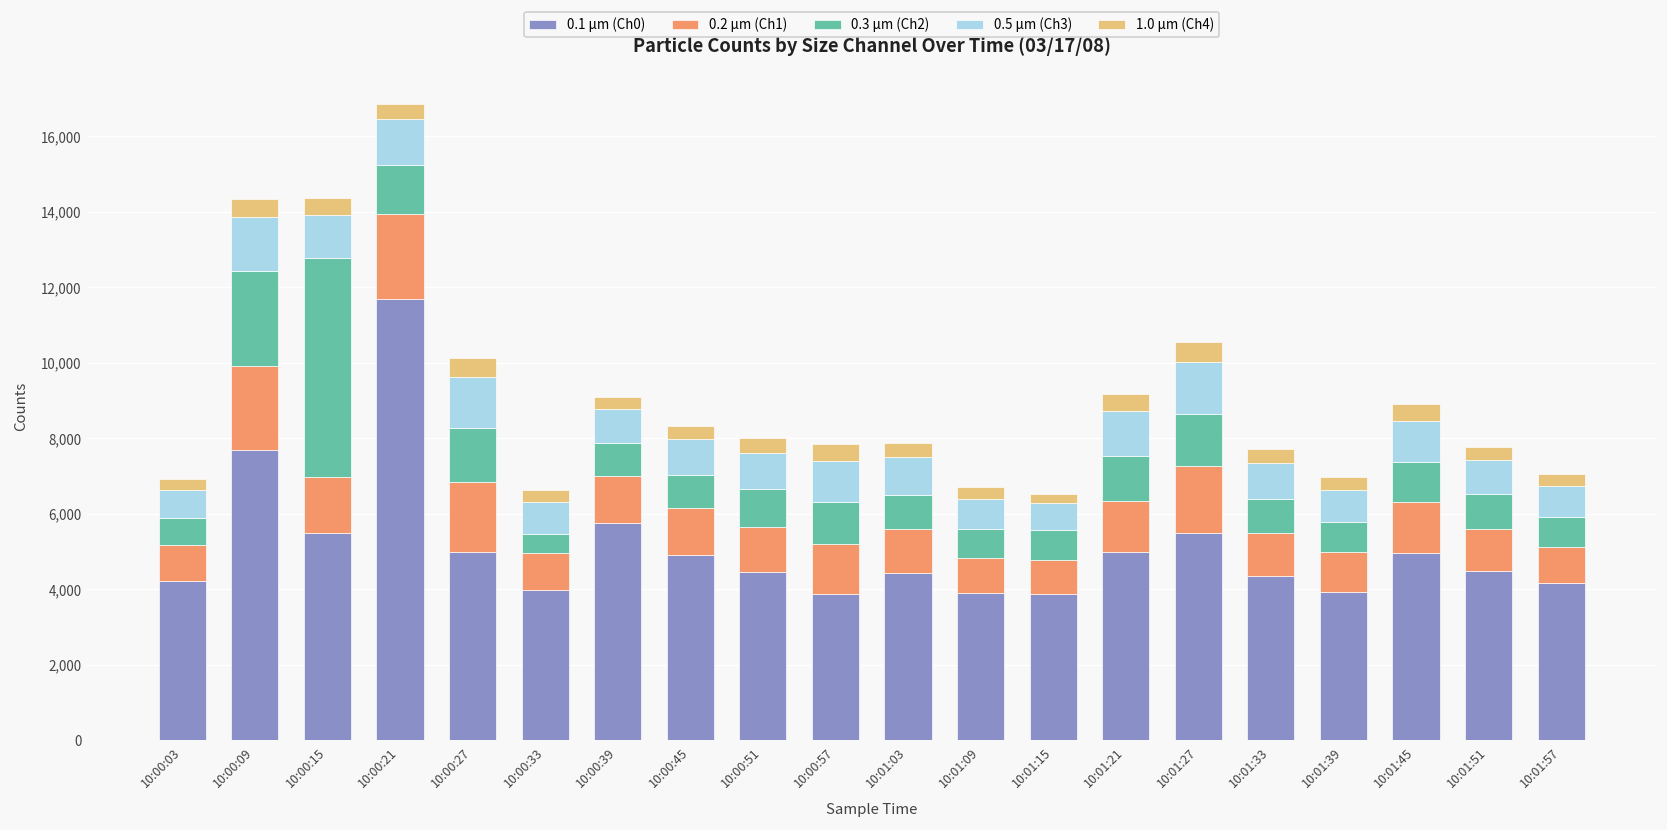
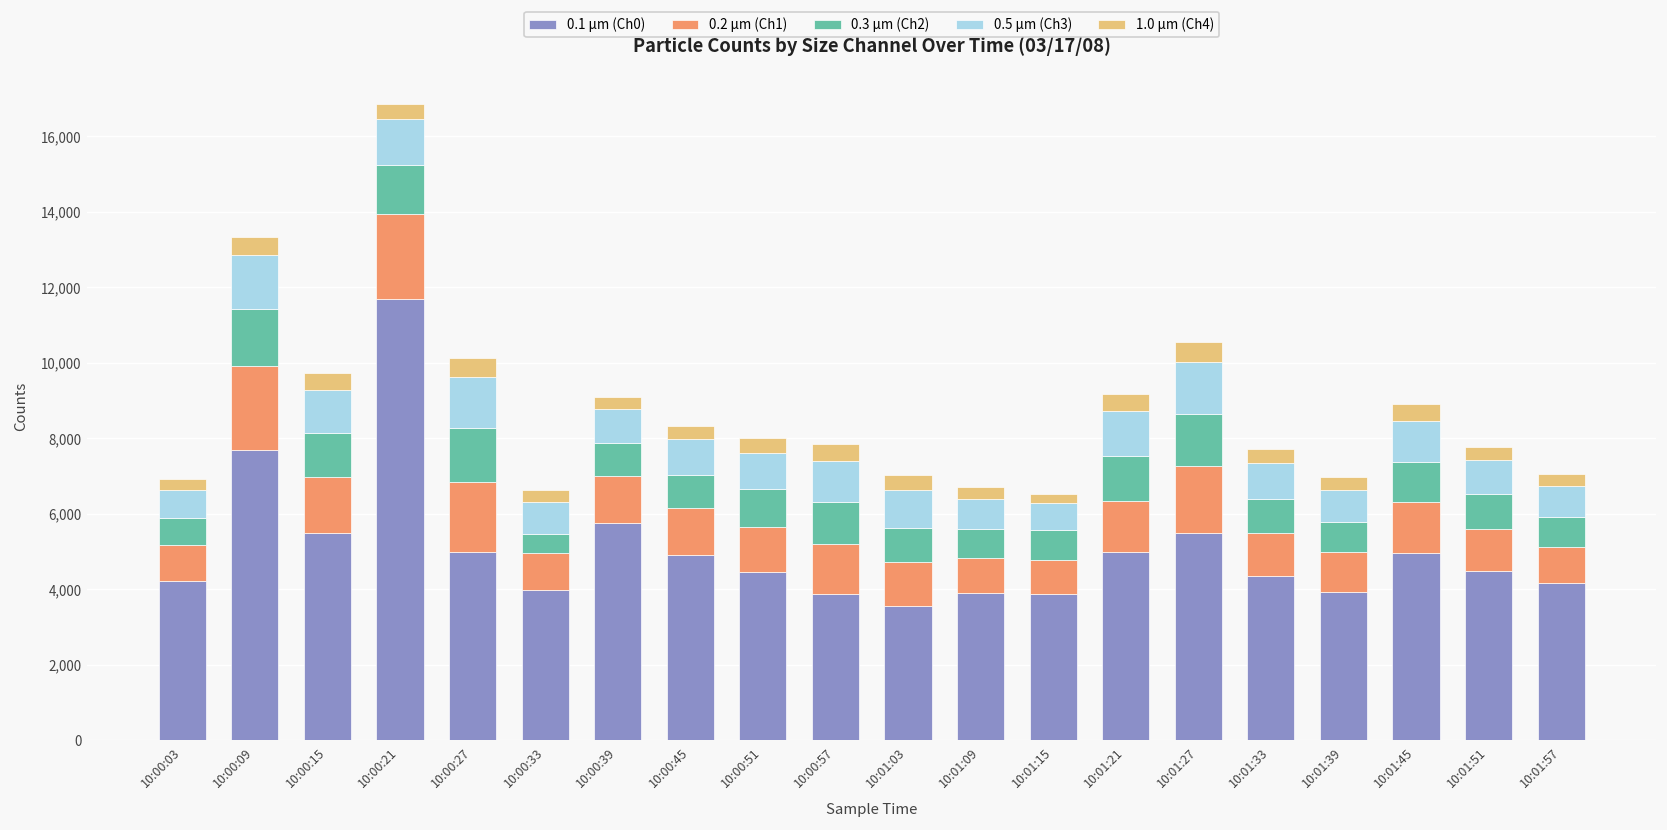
  {
    "0.1 µm (Ch0)": {
      "10:00:03": "4,200",
      "10:00:09": "7,700",
      "10:00:15": "5,500",
      "10:00:21": "11,700",
      "10:00:27": "5,000",
      "10:00:33": "4,000",
      "10:00:39": "5,800",
      "10:00:45": "4,900",
      "10:00:51": "4,500",
      "10:00:57": "3,900",
-     "10:01:03": "4,400",
+     "10:01:03": "3,600",
      "10:01:09": "3,900",
      "10:01:15": "3,900",
      "10:01:21": "5,000",
      "10:01:27": "5,500",
      "10:01:33": "4,400",
      "10:01:39": "3,900",
      "10:01:45": "5,000",
      "10:01:51": "4,500",
      "10:01:57": "4,200"
    },
    "0.3 µm (Ch2)": {
      "10:00:03": "700",
-     "10:00:09": "2,500",
-     "10:00:15": "5,800",
+     "10:00:09": "1,500",
+     "10:00:15": "1,200",
      "10:00:21": "1,300",
      "10:00:27": "1,400",
      "10:00:33": "500",
      "10:00:39": "900",
      "10:00:45": "900",
      "10:00:51": "1,000",
      "10:00:57": "1,100",
      "10:01:03": "900",
      "10:01:09": "800",
      "10:01:15": "800",
      "10:01:21": "1,200",
      "10:01:27": "1,400",
      "10:01:33": "900",
      "10:01:39": "800",
      "10:01:45": "1,100",
      "10:01:51": "900",
      "10:01:57": "800"
    },
    "0.5 µm (Ch3)": {
      "10:00:03": "800",
      "10:00:09": "1,400",
      "10:00:15": "1,200",
      "10:00:21": "1,200",
      "10:00:27": "1,400",
      "10:00:33": "800",
      "10:00:39": "900",
      "10:00:45": "900",
      "10:00:51": "1,000",
      "10:00:57": "1,100",
      "10:01:03": "1,000",
      "10:01:09": "800",
      "10:01:15": "700",
      "10:01:21": "1,200",
      "10:01:27": "1,400",
      "10:01:33": "1,000",
      "10:01:39": "900",
      "10:01:45": "1,100",
      "10:01:51": "900",
      "10:01:57": "800"
    }
  }
